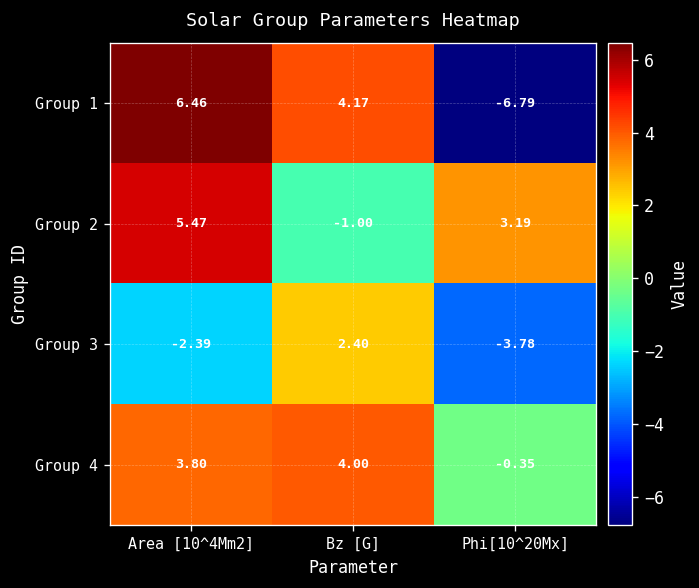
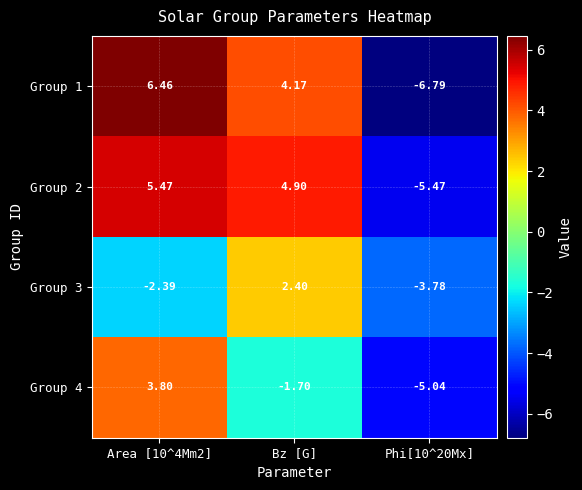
  {
    "Group 1": {
      "Area [10^4Mm2]": 6.46,
      "Bz [G]": 4.17,
      "Phi[10^20Mx]": -6.79
    },
    "Group 2": {
      "Area [10^4Mm2]": 5.47,
-     "Bz [G]": -1.00,
-     "Phi[10^20Mx]": 3.19
+     "Bz [G]": 4.90,
+     "Phi[10^20Mx]": -5.47
    },
    "Group 3": {
      "Area [10^4Mm2]": -2.39,
      "Bz [G]": 2.40,
      "Phi[10^20Mx]": -3.78
    },
    "Group 4": {
      "Area [10^4Mm2]": 3.80,
-     "Bz [G]": 4.00,
-     "Phi[10^20Mx]": -0.35
+     "Bz [G]": -1.70,
+     "Phi[10^20Mx]": -5.04
    }
  }
